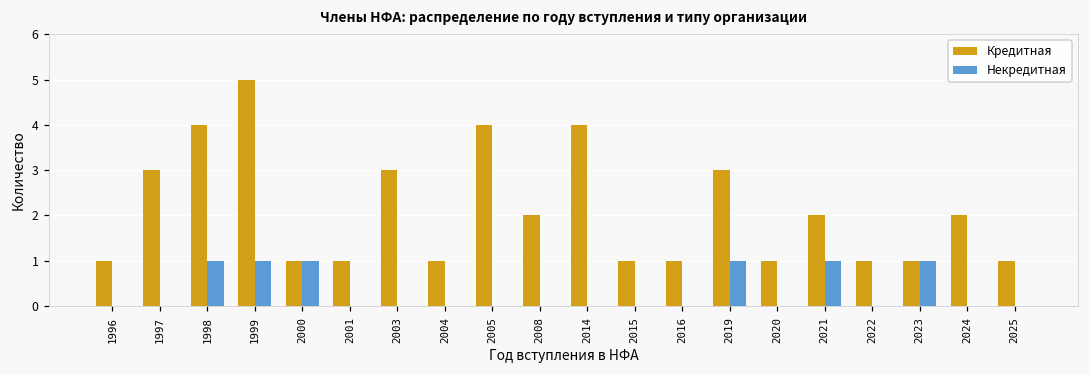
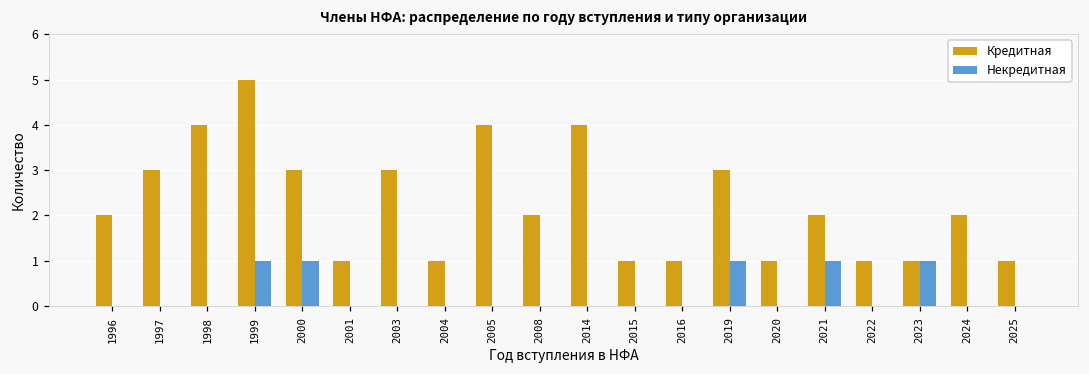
  {
    "Кредитная": {
-     "1996": 1,
+     "1996": 2,
      "1997": 3,
      "1998": 4,
      "1999": 5,
-     "2000": 1,
+     "2000": 3,
      "2001": 1,
      "2003": 3,
      "2004": 1,
      "2005": 4,
      "2008": 2,
      "2014": 4,
      "2015": 1,
      "2016": 1,
      "2019": 3,
      "2020": 1,
      "2021": 2,
      "2022": 1,
      "2023": 1,
      "2024": 2,
      "2025": 1
    },
    "Некредитная": {
      "1996": 0,
      "1997": 0,
-     "1998": 1,
+     "1998": 0,
      "1999": 1,
      "2000": 1,
      "2001": 0,
      "2003": 0,
      "2004": 0,
      "2005": 0,
      "2008": 0,
      "2014": 0,
      "2015": 0,
      "2016": 0,
      "2019": 1,
      "2020": 0,
      "2021": 1,
      "2022": 0,
      "2023": 1,
      "2024": 0,
      "2025": 0
    }
  }
